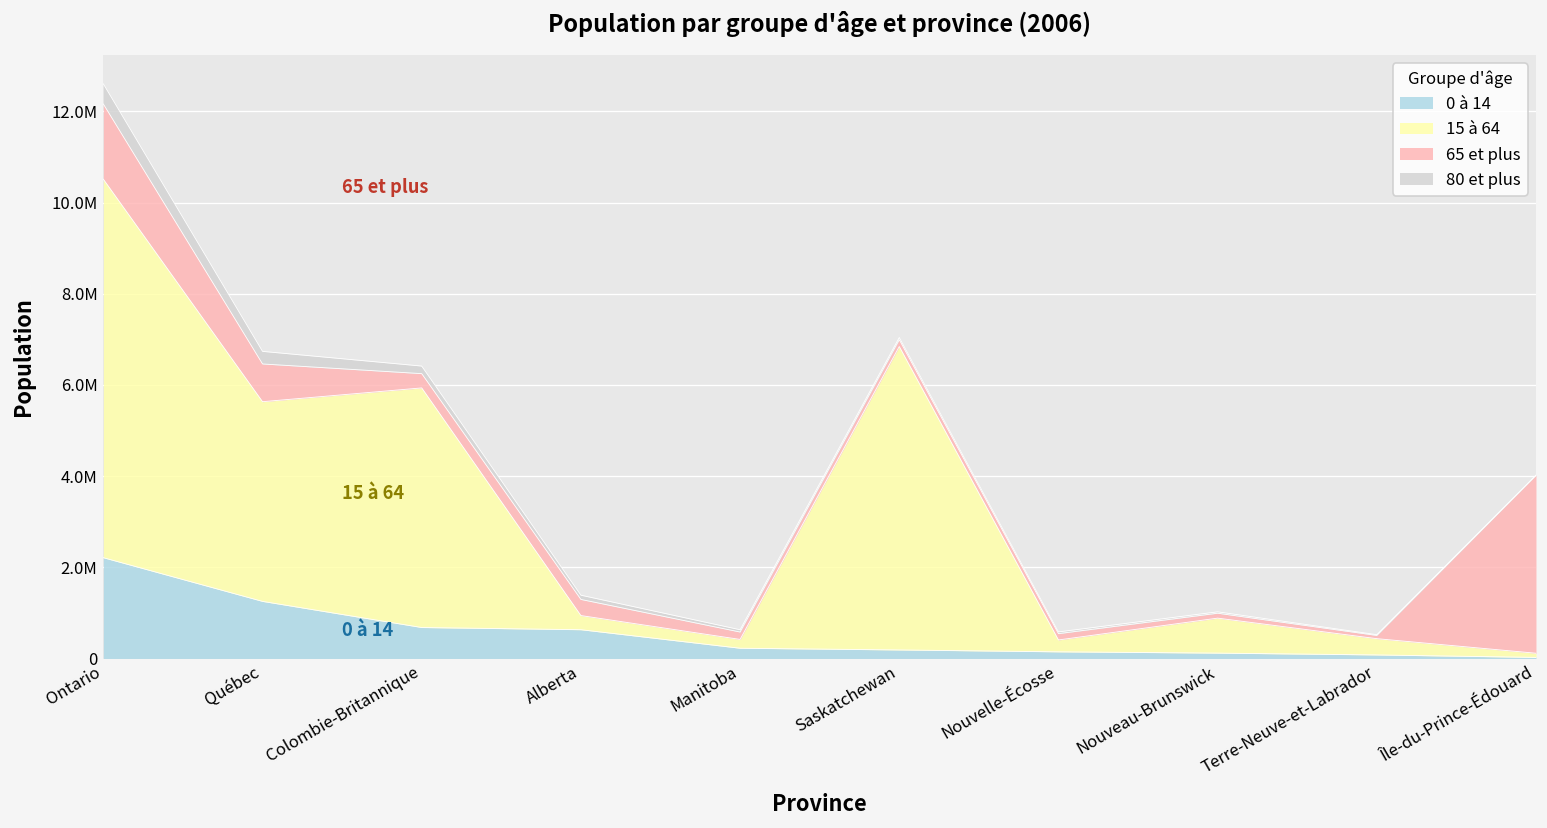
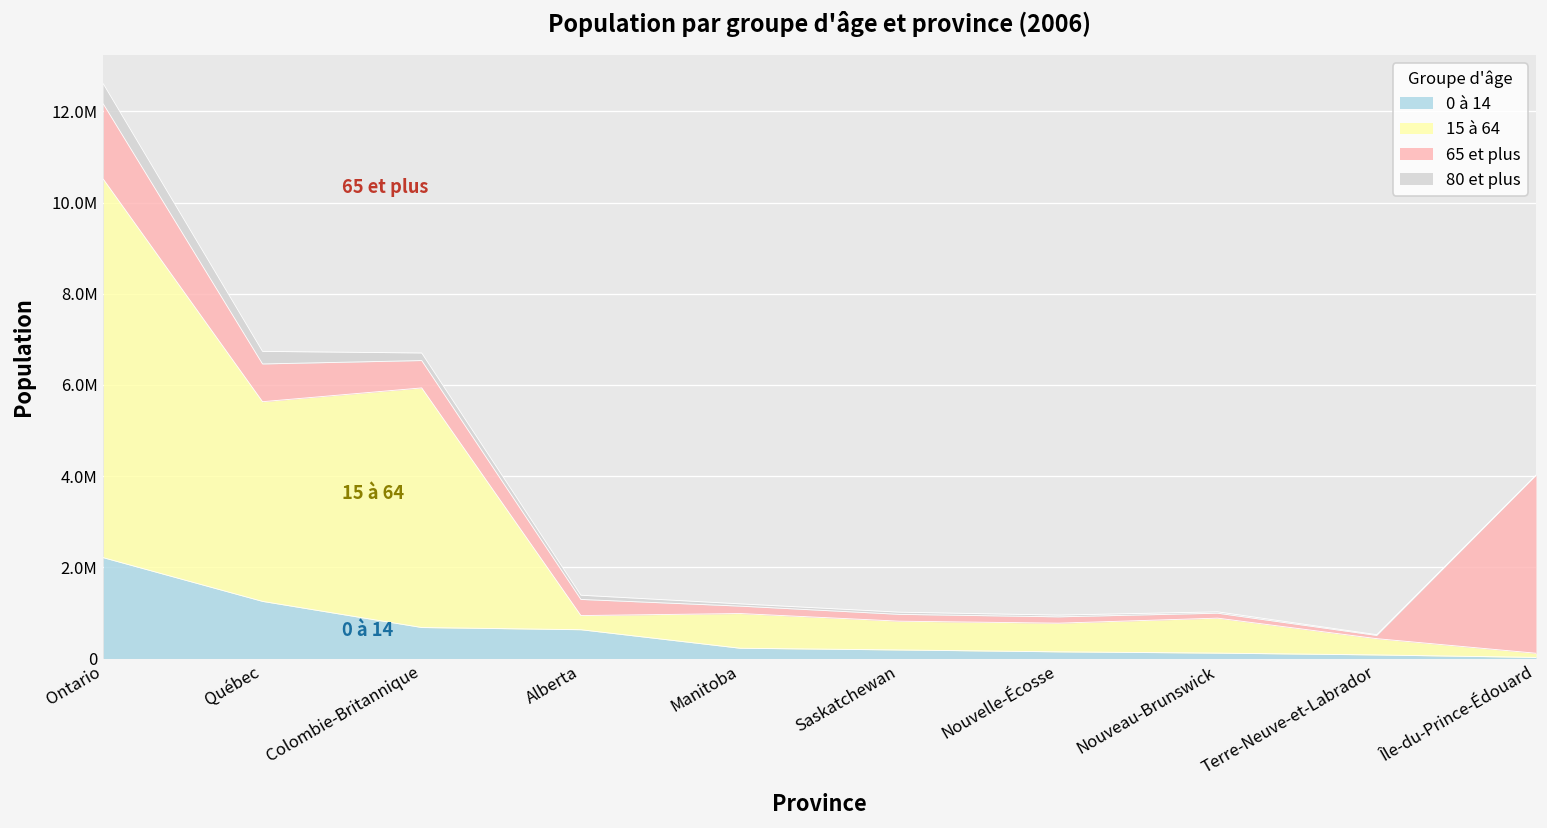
  {
    "15 à 64": {
      "Ontario": 8300000,
      "Québec": 4400000,
      "Colombie-Britannique": 5300000,
      "Alberta": 300000,
-     "Manitoba": 200000,
-     "Saskatchewan": 6700000,
-     "Nouvelle-Écosse": 300000,
+     "Manitoba": 800000,
+     "Saskatchewan": 600000,
+     "Nouvelle-Écosse": 600000,
      "Nouveau-Brunswick": 800000,
      "Terre-Neuve-et-Labrador": 400000,
      "Île-du-Prince-Édouard": 100000
    },
    "65 et plus": {
      "Ontario": 1600000,
      "Québec": 800000,
-     "Colombie-Britannique": 300000,
+     "Colombie-Britannique": 600000,
      "Alberta": 400000
    }
  }
